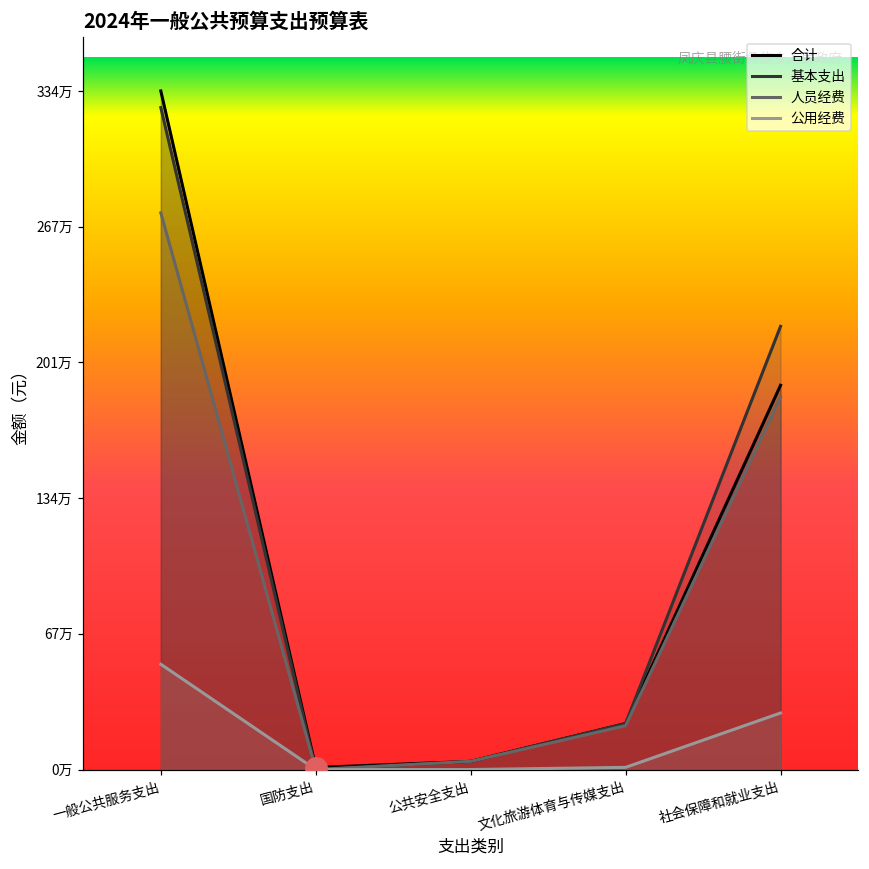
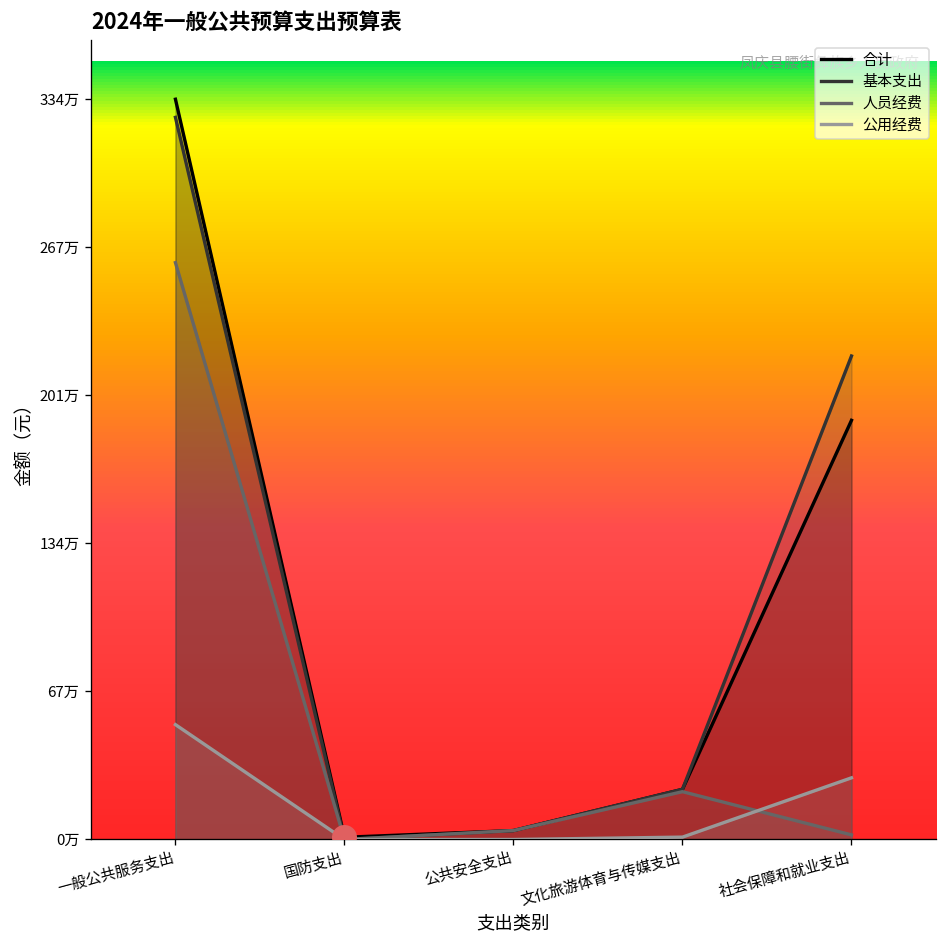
  {
    "合计": {
      "一般公共服务支出": "334万",
      "社会保障和就业支出": "189万"
    },
    "基本支出": {
      "一般公共服务支出": "326万",
      "社会保障和就业支出": "218万"
    },
    "人员经费": {
-     "一般公共服务支出": "274万",
-     "社会保障和就业支出": "183万"
+     "一般公共服务支出": "260万",
+     "社会保障和就业支出": "2万"
    },
    "公用经费": {
      "一般公共服务支出": "52万",
      "公共安全支出": "0万",
      "文化旅游体育与传媒支出": "1万",
      "社会保障和就业支出": "28万"
    }
  }
